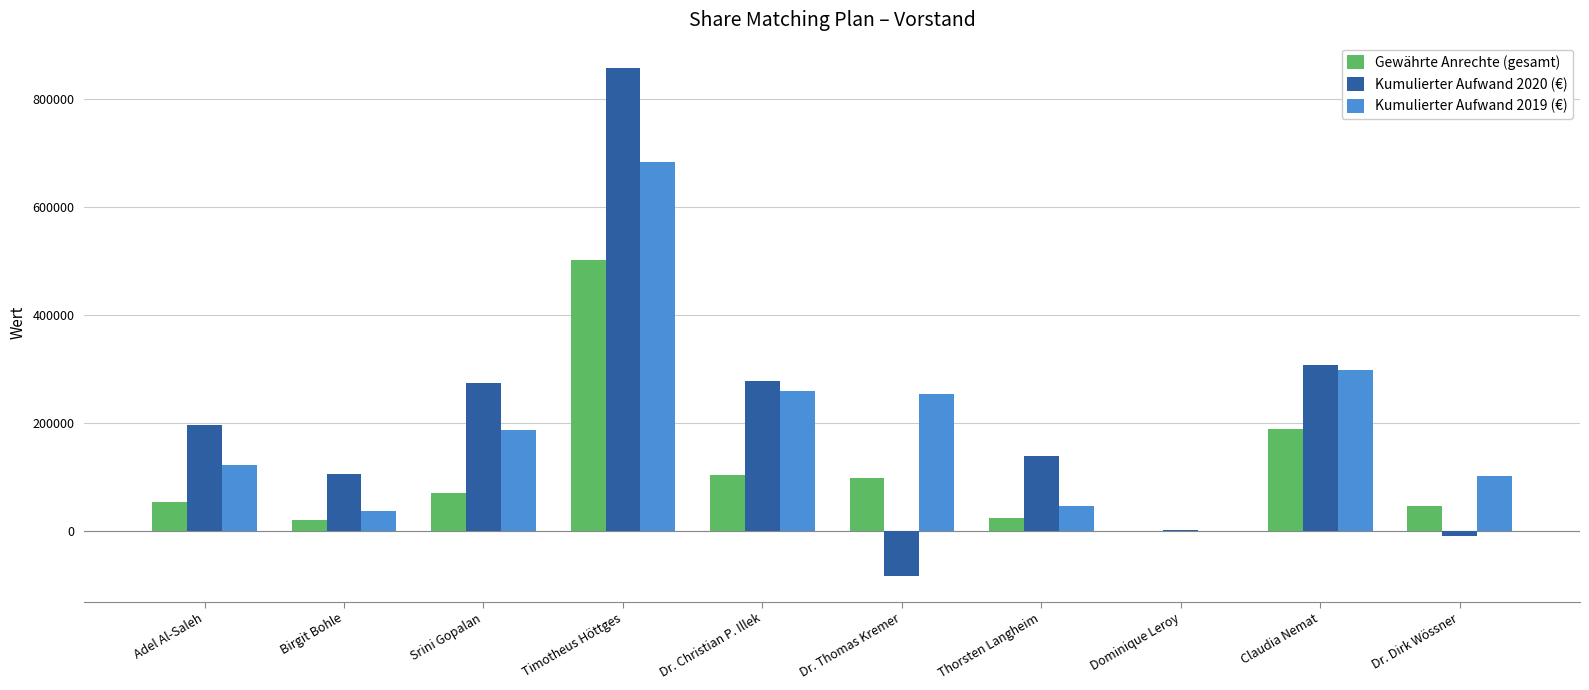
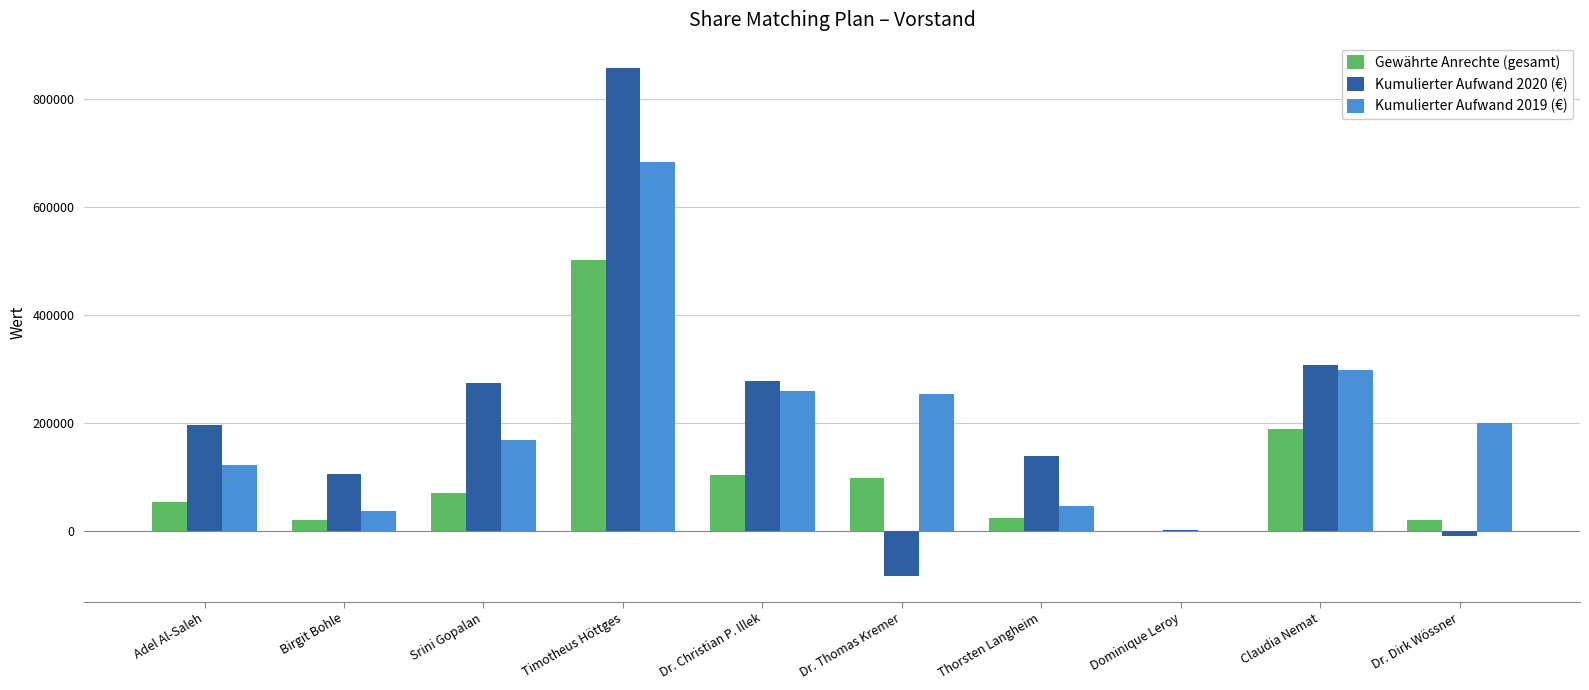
  {
    "Gewährte Anrechte (gesamt)": {
      "Adel Al-Saleh": 50000,
      "Birgit Bohle": 20000,
      "Srini Gopalan": 70000,
      "Timotheus Höttges": 500000,
      "Dr. Christian P. Illek": 100000,
      "Dr. Thomas Kremer": 100000,
      "Thorsten Langheim": 20000,
      "Dominique Leroy": 0,
      "Claudia Nemat": 190000,
-     "Dr. Dirk Wössner": 40000
+     "Dr. Dirk Wössner": 20000
    },
    "Kumulierter Aufwand 2020 (€)": {
      "Adel Al-Saleh": 190000,
      "Birgit Bohle": 110000,
      "Srini Gopalan": 270000,
      "Timotheus Höttges": 860000,
      "Dr. Christian P. Illek": 280000,
      "Dr. Thomas Kremer": -80000,
      "Thorsten Langheim": 140000,
      "Claudia Nemat": 310000,
      "Dr. Dirk Wössner": -10000
    },
    "Kumulierter Aufwand 2019 (€)": {
      "Adel Al-Saleh": 120000,
      "Birgit Bohle": 40000,
-     "Srini Gopalan": 190000,
+     "Srini Gopalan": 170000,
      "Timotheus Höttges": 680000,
      "Dr. Christian P. Illek": 260000,
      "Dr. Thomas Kremer": 250000,
      "Thorsten Langheim": 50000,
      "Dominique Leroy": 0,
      "Claudia Nemat": 300000,
-     "Dr. Dirk Wössner": 100000
+     "Dr. Dirk Wössner": 200000
    }
  }
